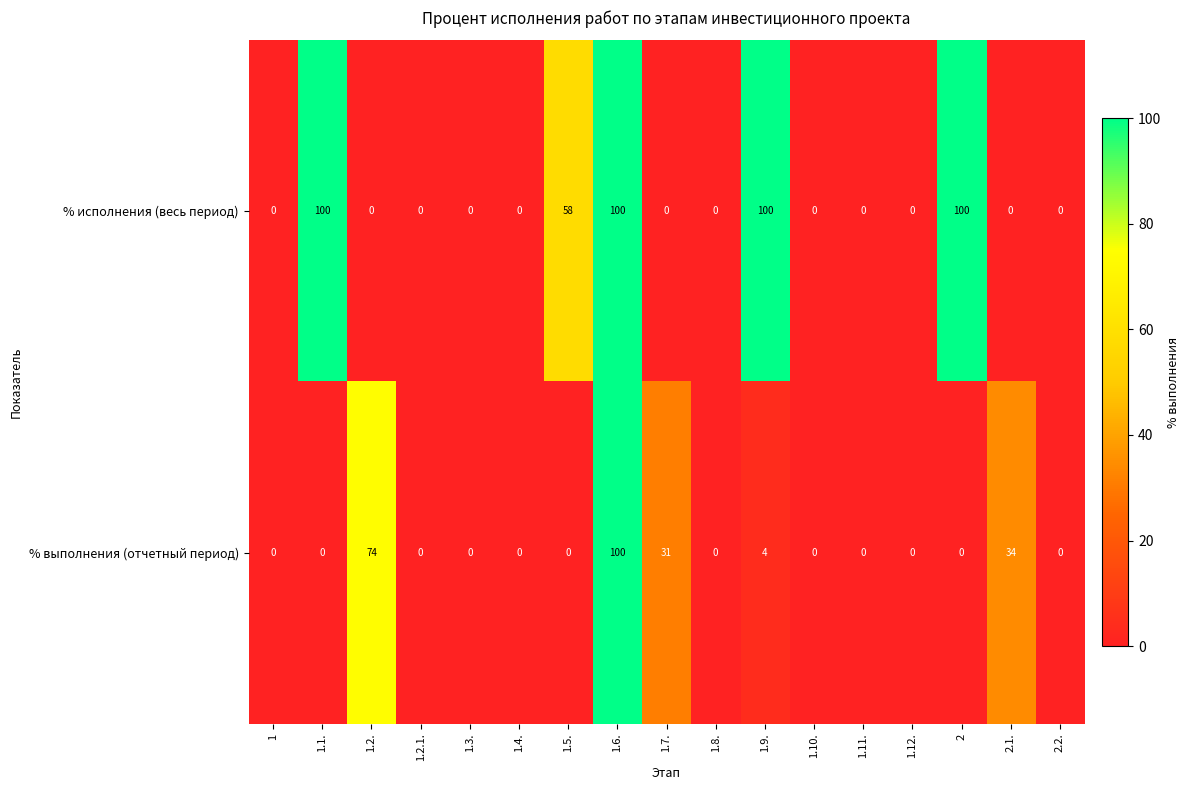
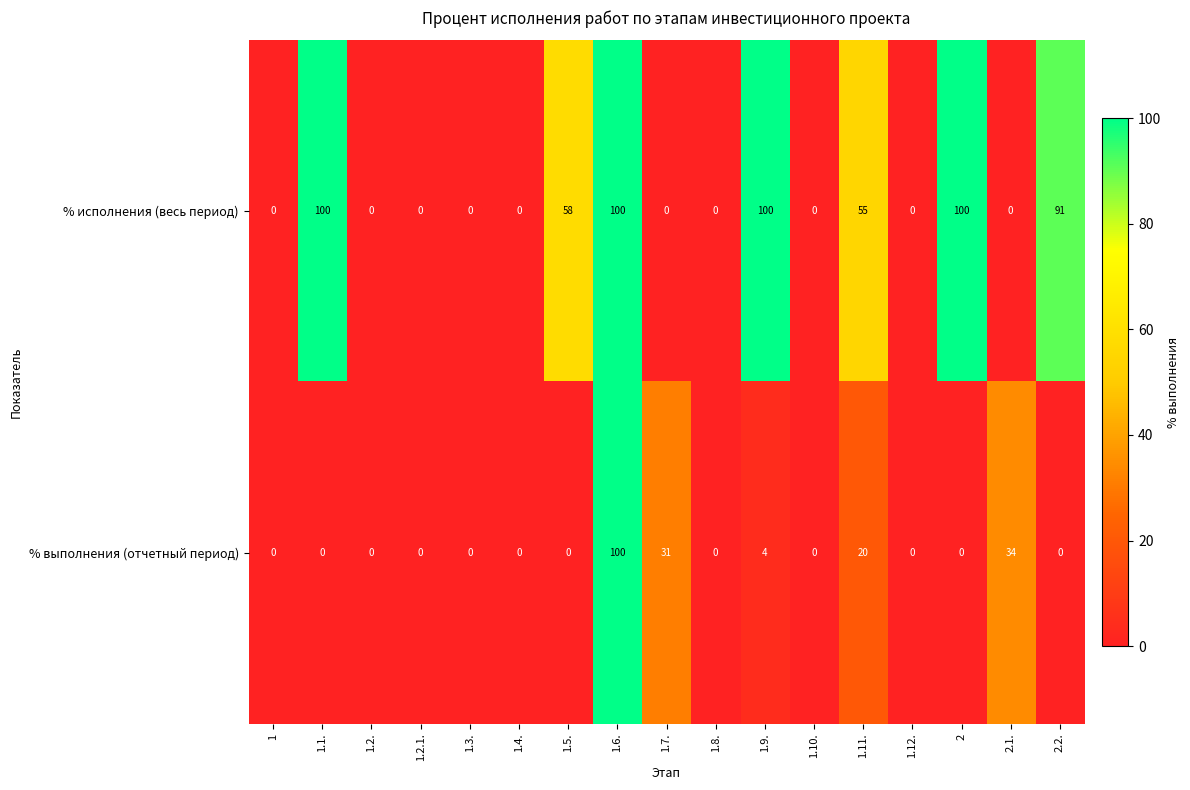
  {
    "% исполнения (весь период)": {
      "1": 0,
      "1.1.": 100,
      "1.2.": 0,
      "1.2.1.": 0,
      "1.3.": 0,
      "1.4.": 0,
      "1.5.": 58,
      "1.6.": 100,
      "1.7.": 0,
      "1.8.": 0,
      "1.9.": 100,
      "1.10.": 0,
-     "1.11.": 0,
+     "1.11.": 55,
      "1.12.": 0,
      "2": 100,
      "2.1.": 0,
-     "2.2.": 0
+     "2.2.": 91
    },
    "% выполнения (отчетный период)": {
      "1": 0,
      "1.1.": 0,
-     "1.2.": 74,
+     "1.2.": 0,
      "1.2.1.": 0,
      "1.3.": 0,
      "1.4.": 0,
      "1.5.": 0,
      "1.6.": 100,
      "1.7.": 31,
      "1.8.": 0,
      "1.9.": 4,
      "1.10.": 0,
-     "1.11.": 0,
+     "1.11.": 20,
      "1.12.": 0,
      "2": 0,
      "2.1.": 34,
      "2.2.": 0
    }
  }
